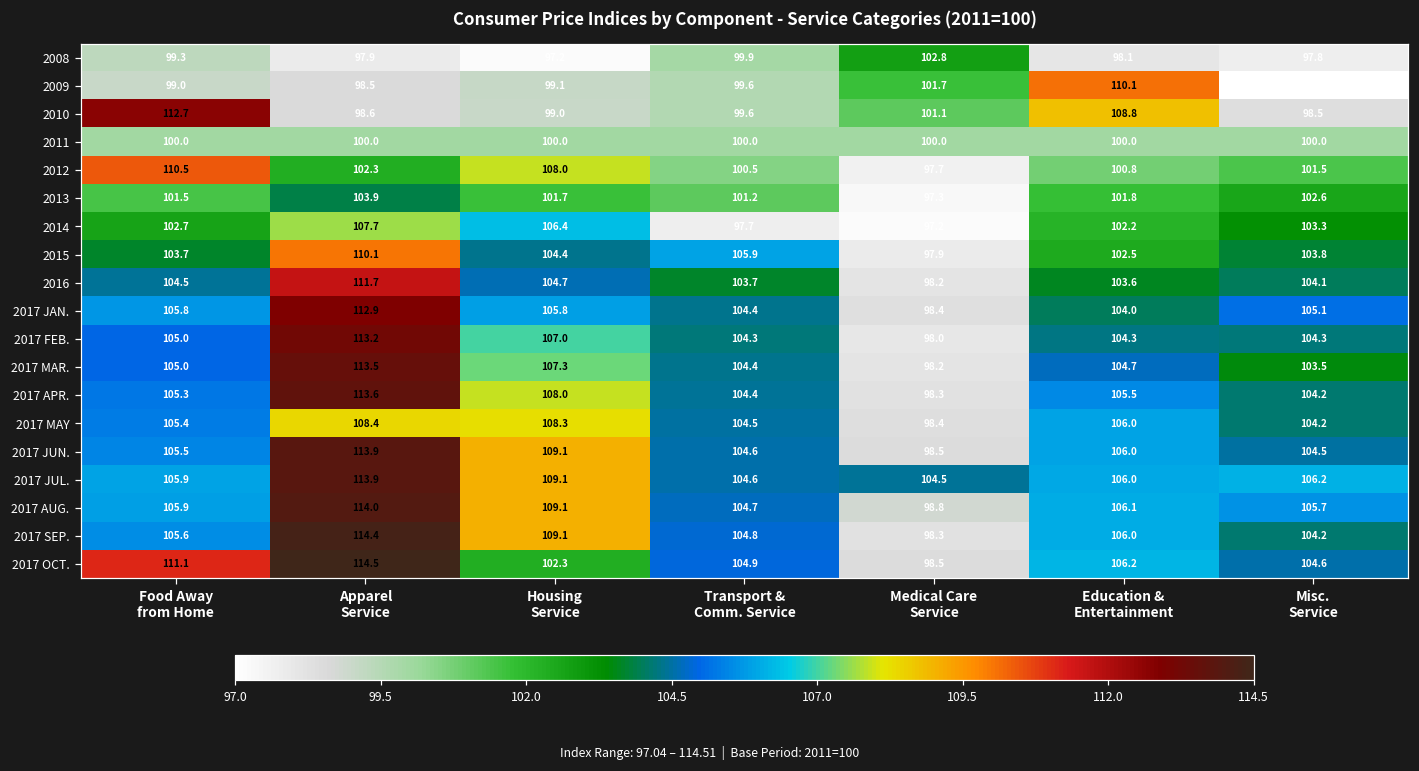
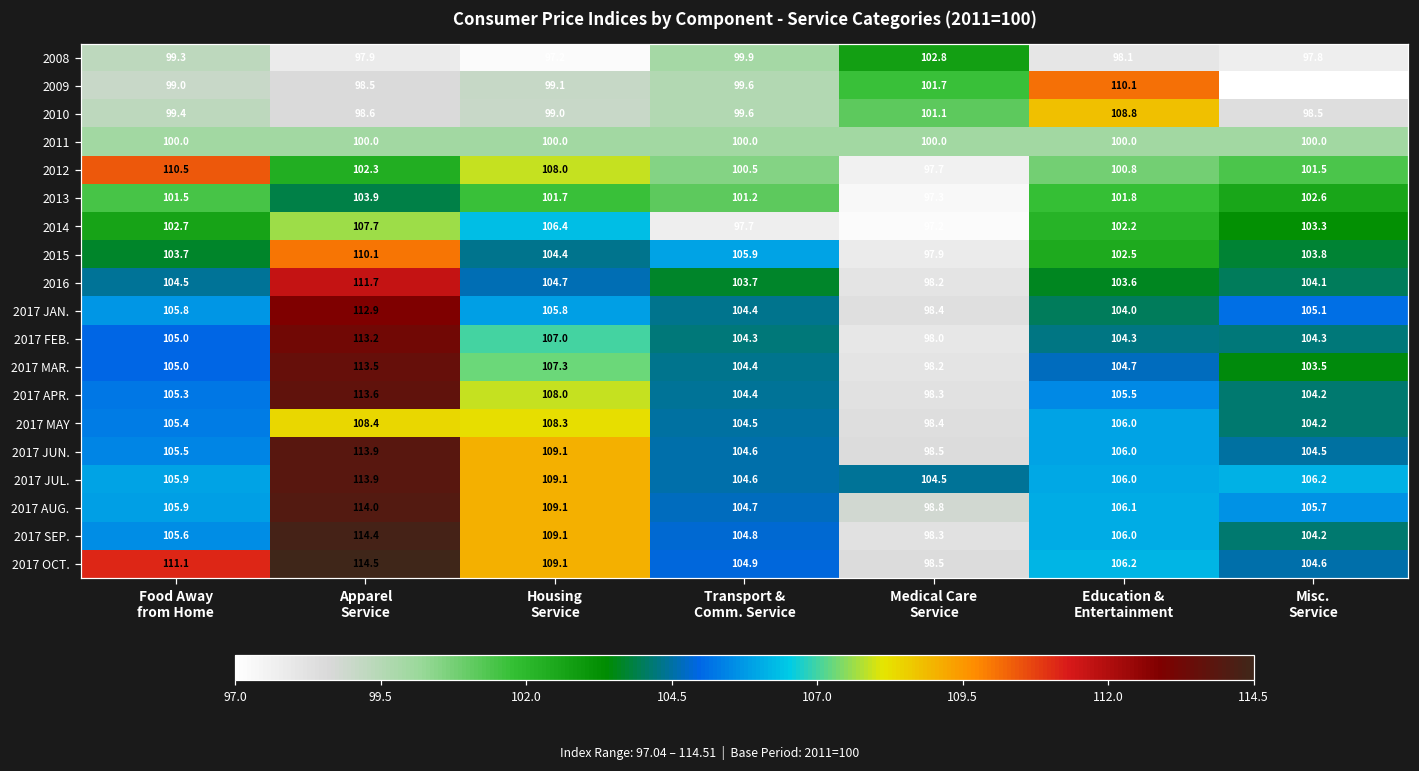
  {
    "2008": {
      "Food Away from Home": 99.3,
      "Transport & Comm. Service": 99.9,
      "Medical Care Service": 102.8
    },
    "2009": {
      "Food Away from Home": 99.0,
      "Housing Service": 99.1,
      "Transport & Comm. Service": 99.6,
      "Medical Care Service": 101.7,
      "Education & Entertainment": 110.1
    },
    "2010": {
-     "Food Away from Home": 112.7,
+     "Food Away from Home": 99.4,
      "Housing Service": 99.0,
      "Transport & Comm. Service": 99.6,
      "Medical Care Service": 101.1,
      "Education & Entertainment": 108.8
    },
    "2011": {
      "Food Away from Home": 100.0,
      "Apparel Service": 100.0,
      "Housing Service": 100.0,
      "Transport & Comm. Service": 100.0,
      "Medical Care Service": 100.0,
      "Education & Entertainment": 100.0,
      "Misc. Service": 100.0
    },
    "2012": {
      "Food Away from Home": 110.5,
      "Apparel Service": 102.3,
      "Housing Service": 108.0,
      "Transport & Comm. Service": 100.5,
      "Education & Entertainment": 100.8,
      "Misc. Service": 101.5
    },
    "2013": {
      "Food Away from Home": 101.5,
      "Apparel Service": 103.9,
      "Housing Service": 101.7,
      "Transport & Comm. Service": 101.2,
      "Education & Entertainment": 101.8,
      "Misc. Service": 102.6
    },
    "2014": {
      "Food Away from Home": 102.7,
      "Apparel Service": 107.7,
      "Housing Service": 106.4,
      "Education & Entertainment": 102.2,
      "Misc. Service": 103.3
    },
    "2015": {
      "Food Away from Home": 103.7,
      "Apparel Service": 110.1,
      "Housing Service": 104.4,
      "Transport & Comm. Service": 105.9,
      "Education & Entertainment": 102.5,
      "Misc. Service": 103.8
    },
    "2016": {
      "Food Away from Home": 104.5,
      "Apparel Service": 111.7,
      "Housing Service": 104.7,
      "Transport & Comm. Service": 103.7,
      "Education & Entertainment": 103.6,
      "Misc. Service": 104.1
    },
    "2017 JAN.": {
      "Food Away from Home": 105.8,
      "Apparel Service": 112.9,
      "Housing Service": 105.8,
      "Transport & Comm. Service": 104.4,
      "Education & Entertainment": 104.0,
      "Misc. Service": 105.1
    },
    "2017 FEB.": {
      "Food Away from Home": 105.0,
      "Apparel Service": 113.2,
      "Housing Service": 107.0,
      "Transport & Comm. Service": 104.3,
      "Education & Entertainment": 104.3,
      "Misc. Service": 104.3
    },
    "2017 MAR.": {
      "Food Away from Home": 105.0,
      "Apparel Service": 113.5,
      "Housing Service": 107.3,
      "Transport & Comm. Service": 104.4,
      "Education & Entertainment": 104.7,
      "Misc. Service": 103.5
    },
    "2017 APR.": {
      "Food Away from Home": 105.3,
      "Apparel Service": 113.6,
      "Housing Service": 108.0,
      "Transport & Comm. Service": 104.4,
      "Education & Entertainment": 105.5,
      "Misc. Service": 104.2
    },
    "2017 MAY": {
      "Food Away from Home": 105.4,
      "Apparel Service": 108.4,
      "Housing Service": 108.3,
      "Transport & Comm. Service": 104.5,
      "Education & Entertainment": 106.0,
      "Misc. Service": 104.2
    },
    "2017 JUN.": {
      "Food Away from Home": 105.5,
      "Apparel Service": 113.9,
      "Housing Service": 109.1,
      "Transport & Comm. Service": 104.6,
      "Education & Entertainment": 106.0,
      "Misc. Service": 104.5
    },
    "2017 JUL.": {
      "Food Away from Home": 105.9,
      "Apparel Service": 113.9,
      "Housing Service": 109.1,
      "Transport & Comm. Service": 104.6,
      "Medical Care Service": 104.5,
      "Education & Entertainment": 106.0,
      "Misc. Service": 106.2
    },
    "2017 AUG.": {
      "Food Away from Home": 105.9,
      "Apparel Service": 114.0,
      "Housing Service": 109.1,
      "Transport & Comm. Service": 104.7,
      "Education & Entertainment": 106.1,
      "Misc. Service": 105.7
    },
    "2017 SEP.": {
      "Food Away from Home": 105.6,
      "Apparel Service": 114.4,
      "Housing Service": 109.1,
      "Transport & Comm. Service": 104.8,
      "Education & Entertainment": 106.0,
      "Misc. Service": 104.2
    },
    "2017 OCT.": {
      "Food Away from Home": 111.1,
      "Apparel Service": 114.5,
-     "Housing Service": 102.3,
+     "Housing Service": 109.1,
      "Transport & Comm. Service": 104.9,
      "Education & Entertainment": 106.2,
      "Misc. Service": 104.6
    }
  }
